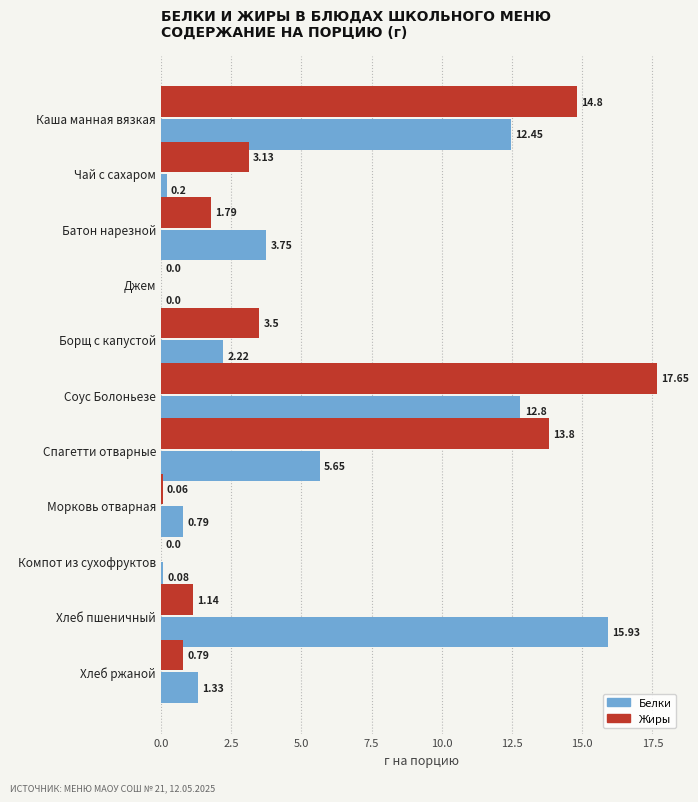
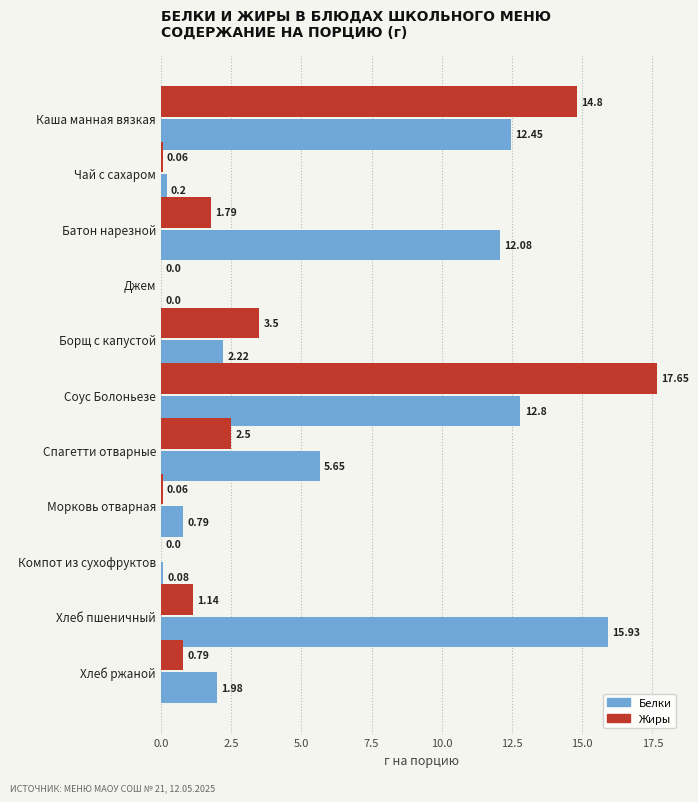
  {
    "Белки": {
      "Каша манная вязкая": 12.45,
      "Чай с сахаром": 0.2,
-     "Батон нарезной": 3.75,
+     "Батон нарезной": 12.08,
      "Джем": 0.0,
      "Борщ с капустой": 2.22,
      "Соус Болоньезе": 12.8,
      "Спагетти отварные": 5.65,
      "Морковь отварная": 0.79,
      "Компот из сухофруктов": 0.08,
      "Хлеб пшеничный": 15.93,
-     "Хлеб ржаной": 1.33
+     "Хлеб ржаной": 1.98
    },
    "Жиры": {
      "Каша манная вязкая": 14.8,
-     "Чай с сахаром": 3.13,
+     "Чай с сахаром": 0.06,
      "Батон нарезной": 1.79,
      "Джем": 0.0,
      "Борщ с капустой": 3.5,
      "Соус Болоньезе": 17.65,
-     "Спагетти отварные": 13.8,
+     "Спагетти отварные": 2.5,
      "Морковь отварная": 0.06,
      "Компот из сухофруктов": 0.0,
      "Хлеб пшеничный": 1.14,
      "Хлеб ржаной": 0.79
    }
  }
